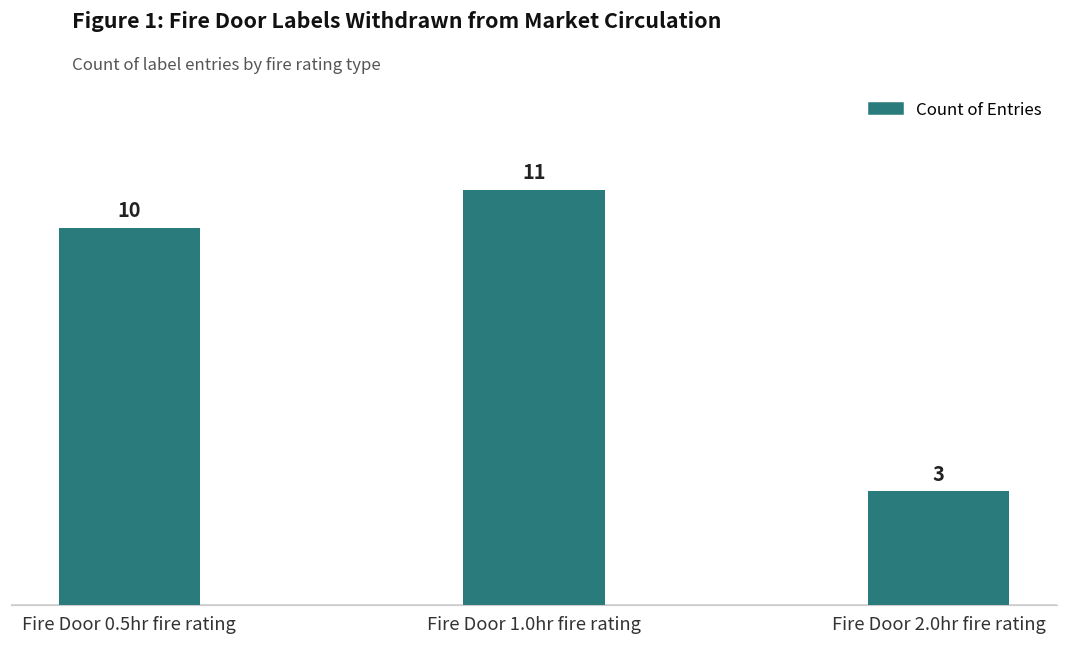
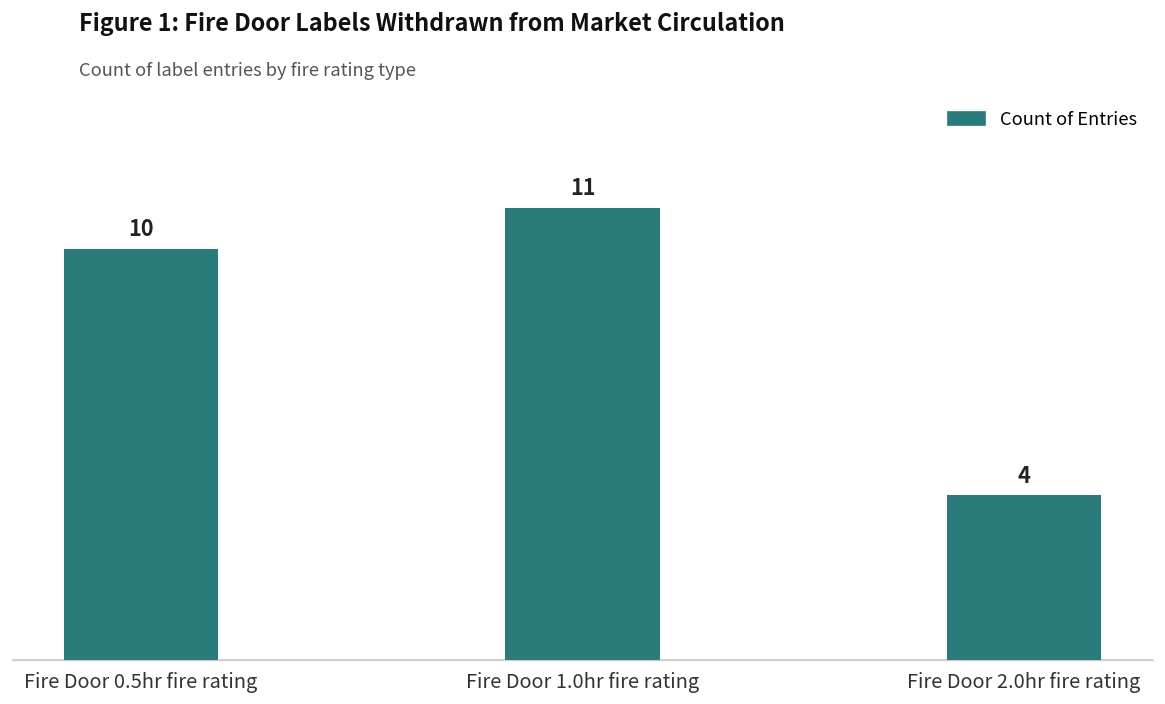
  {
    "Fire Door 0.5hr fire rating": 10,
    "Fire Door 1.0hr fire rating": 11,
-   "Fire Door 2.0hr fire rating": 3
+   "Fire Door 2.0hr fire rating": 4
  }
